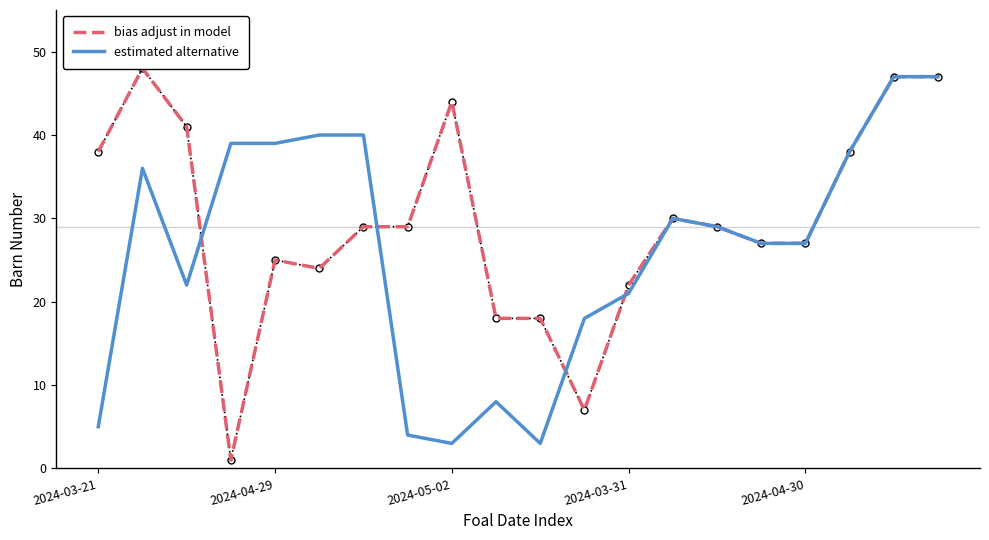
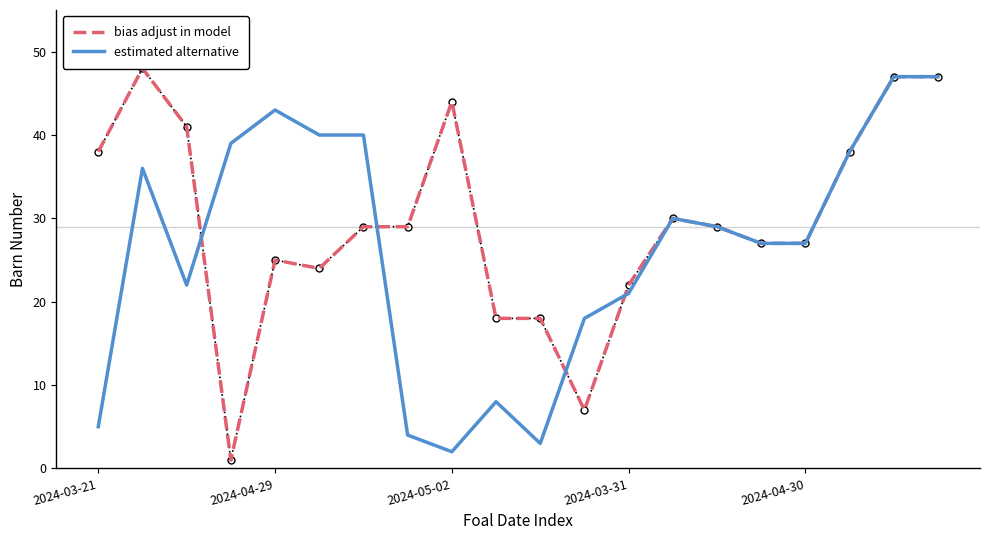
  {
    "bias adjust in model": {
      "2024-03-21": 38,
      "2024-04-29": 25,
      "2024-05-02": 44,
      "2024-03-31": 22
    },
    "estimated alternative": {
      "2024-03-21": 5,
-     "2024-04-29": 39,
-     "2024-05-02": 3,
+     "2024-04-29": 43,
+     "2024-05-02": 2,
      "2024-03-31": 21
    }
  }
